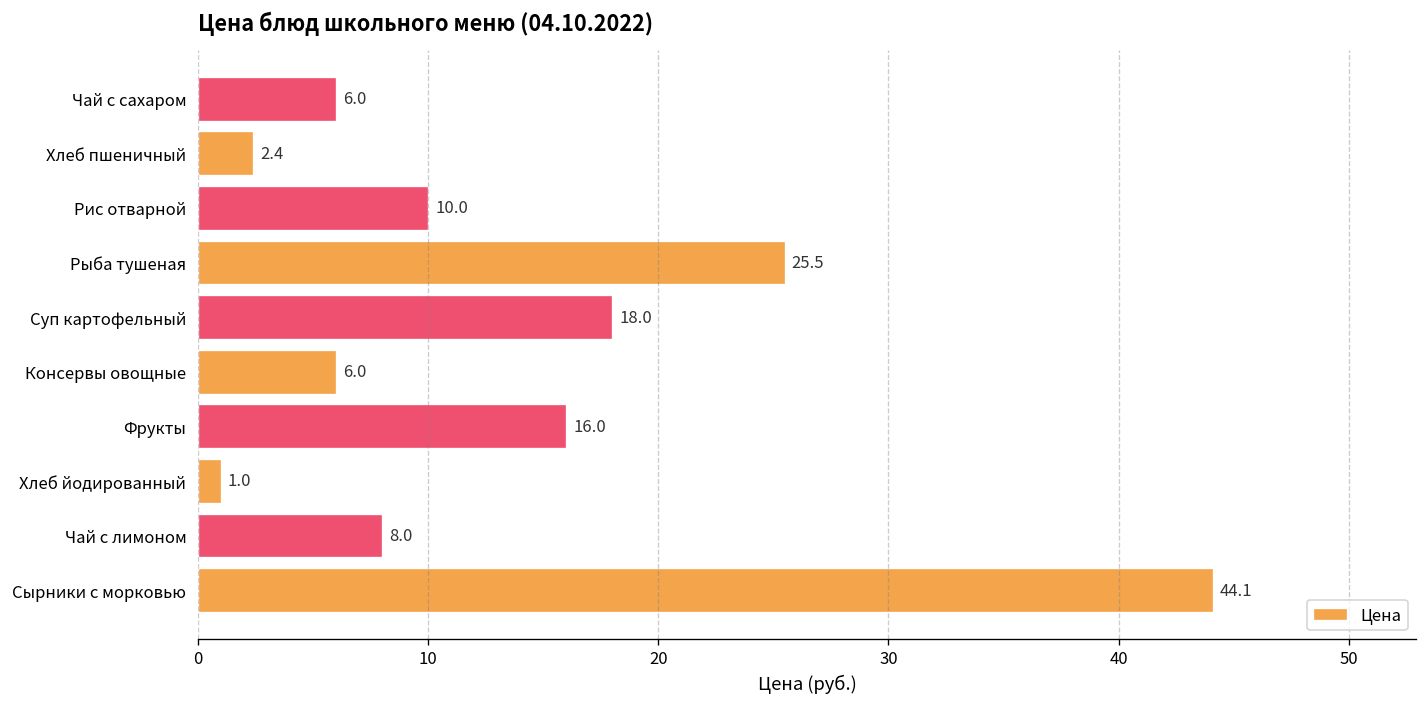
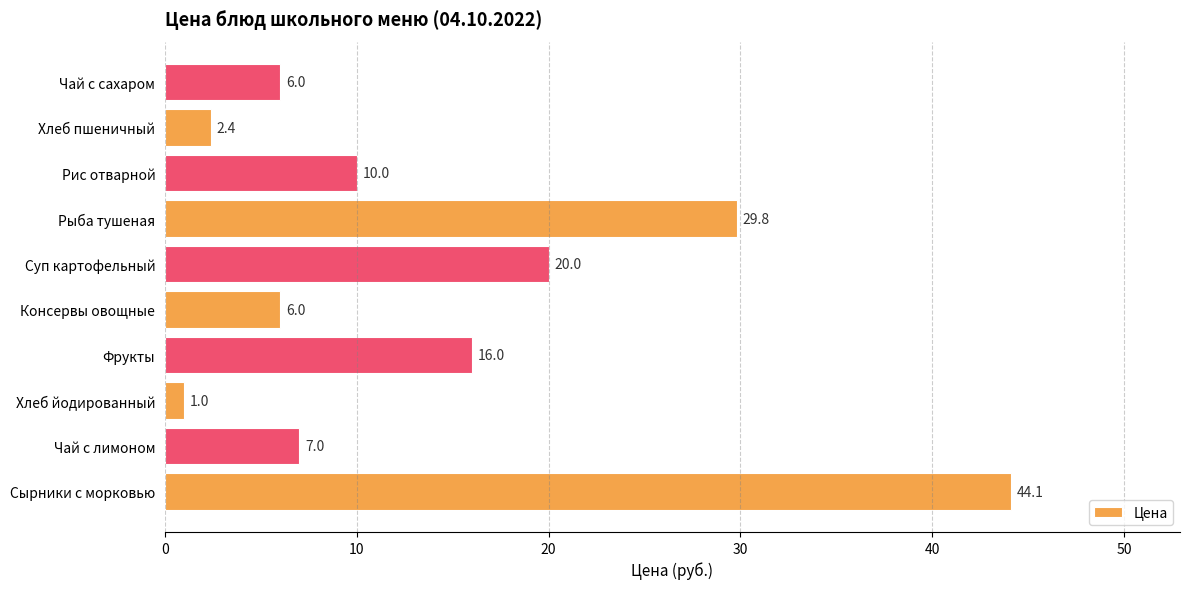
  {
    "Чай с сахаром": 6.0,
    "Хлеб пшеничный": 2.4,
    "Рис отварной": 10.0,
-   "Рыба тушеная": 25.5,
-   "Суп картофельный": 18.0,
+   "Рыба тушеная": 29.8,
+   "Суп картофельный": 20.0,
    "Консервы овощные": 6.0,
    "Фрукты": 16.0,
    "Хлеб йодированный": 1.0,
-   "Чай с лимоном": 8.0,
+   "Чай с лимоном": 7.0,
    "Сырники с морковью": 44.1
  }
